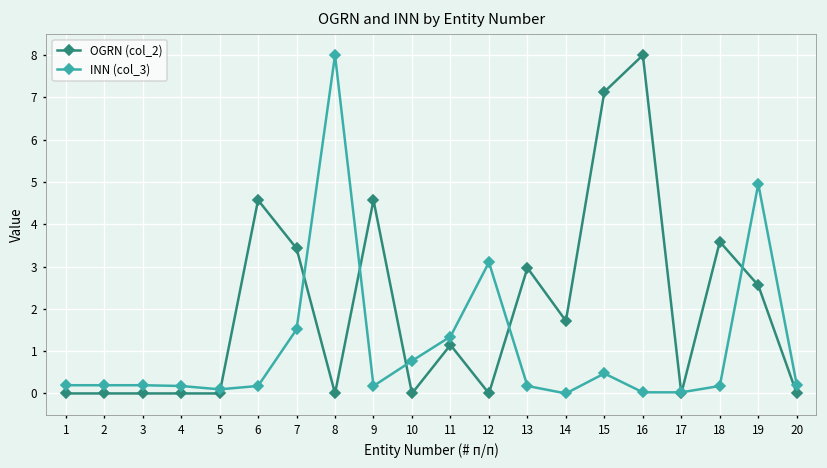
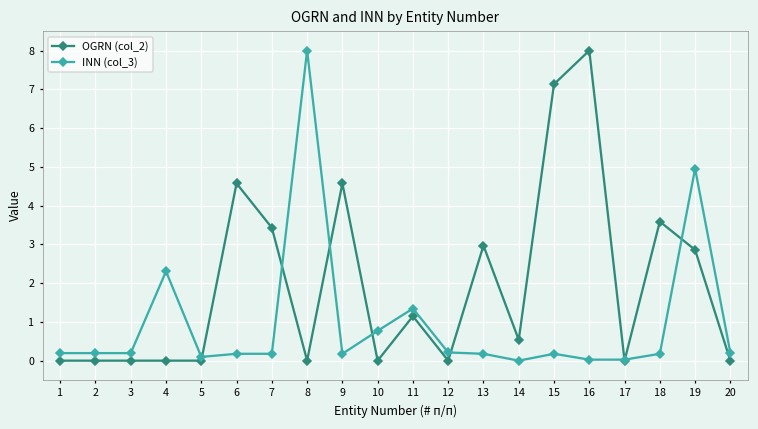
  {
    "OGRN (col_2)": {
      "1": 0.0,
      "2": 0.0,
      "3": 0.0,
      "4": 0.0,
      "5": 0.0,
      "6": 4.6,
      "7": 3.4,
      "8": 0.0,
      "9": 4.6,
      "10": 0.0,
      "11": 1.1,
      "12": 0.0,
      "13": 3.0,
-     "14": 1.7,
+     "14": 0.5,
      "15": 7.1,
      "16": 8.0,
      "18": 3.6,
-     "19": 2.6,
+     "19": 2.9,
      "20": 0.0
    },
    "INN (col_3)": {
      "1": 0.2,
      "2": 0.2,
      "3": 0.2,
-     "4": 0.2,
+     "4": 2.3,
      "5": 0.1,
      "6": 0.2,
-     "7": 1.5,
+     "7": 0.2,
      "8": 8.0,
      "9": 0.2,
      "10": 0.8,
      "11": 1.3,
-     "12": 3.1,
+     "12": 0.2,
      "13": 0.2,
      "14": 0.0,
-     "15": 0.5,
+     "15": 0.2,
      "16": 0.0,
      "18": 0.2,
      "19": 5.0,
      "20": 0.2
    }
  }
